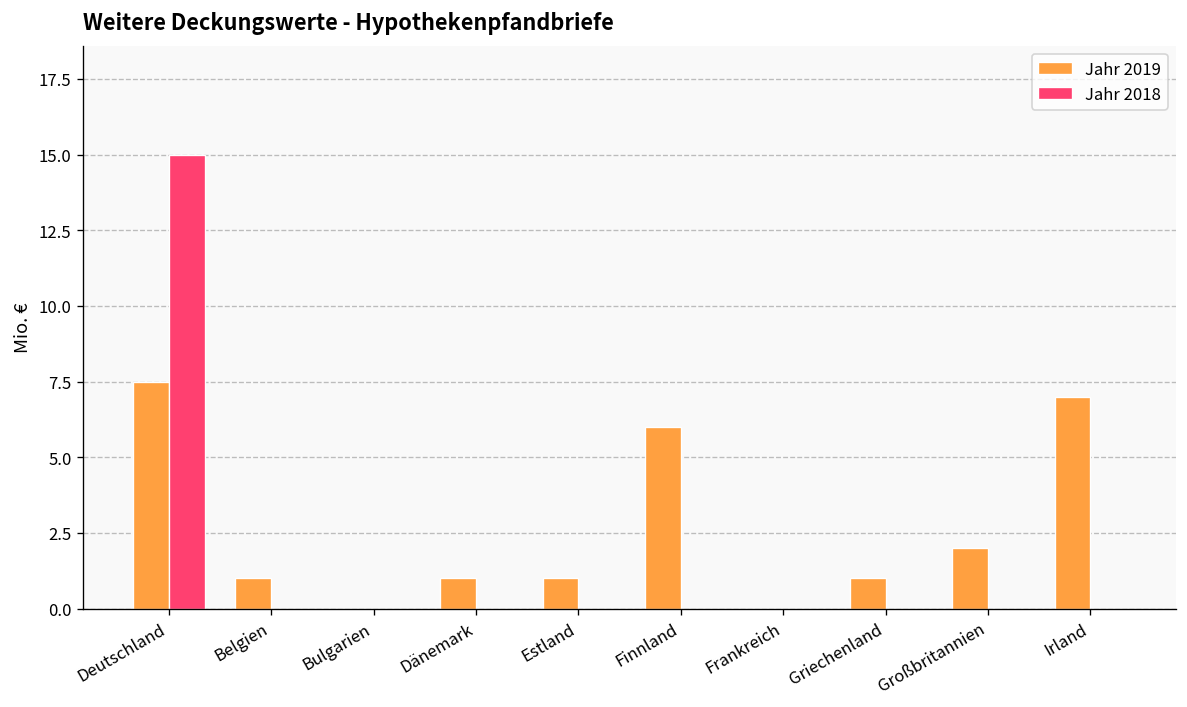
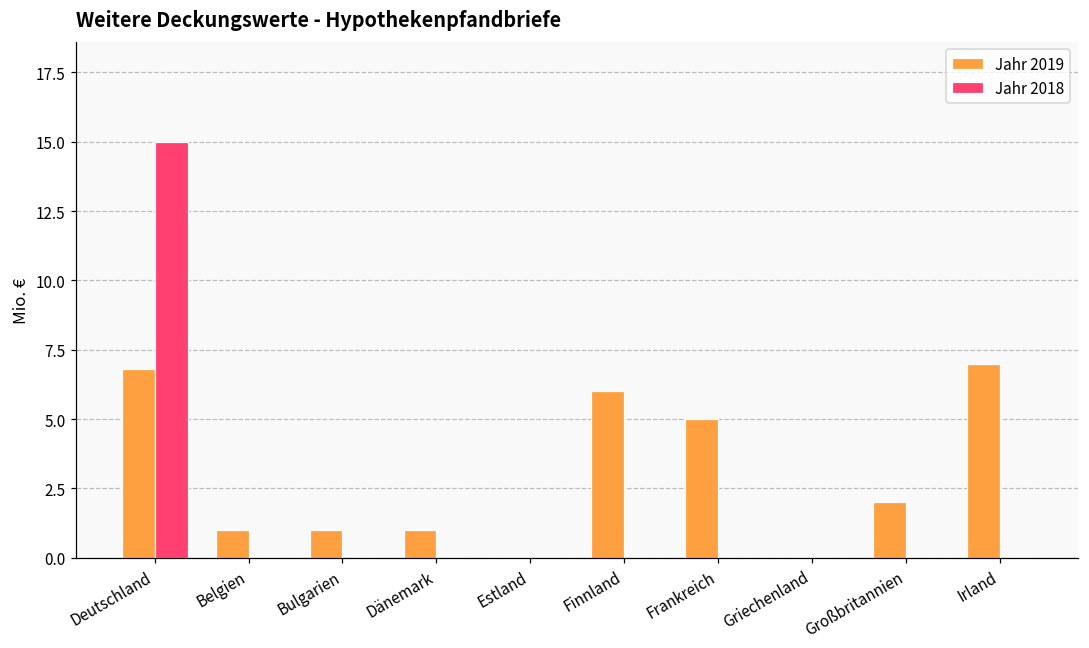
  {
    "Jahr 2019": {
-     "Deutschland": 7.5,
+     "Deutschland": 6.8,
      "Belgien": 1.0,
-     "Bulgarien": 0,
+     "Bulgarien": 1,
      "Dänemark": 1.0,
-     "Estland": 1,
+     "Estland": 0,
      "Finnland": 6.0,
-     "Frankreich": 0,
-     "Griechenland": 1,
+     "Frankreich": 5,
+     "Griechenland": 0,
      "Großbritannien": 2.0,
      "Irland": 7.0
    },
    "Jahr 2018": {
      "Deutschland": 15.0,
      "Belgien": 0.0,
      "Bulgarien": 0.0,
      "Dänemark": 0.0,
      "Estland": 0.0,
      "Finnland": 0.0,
      "Frankreich": 0.0,
      "Griechenland": 0.0,
      "Großbritannien": 0.0,
      "Irland": 0.0
    }
  }
